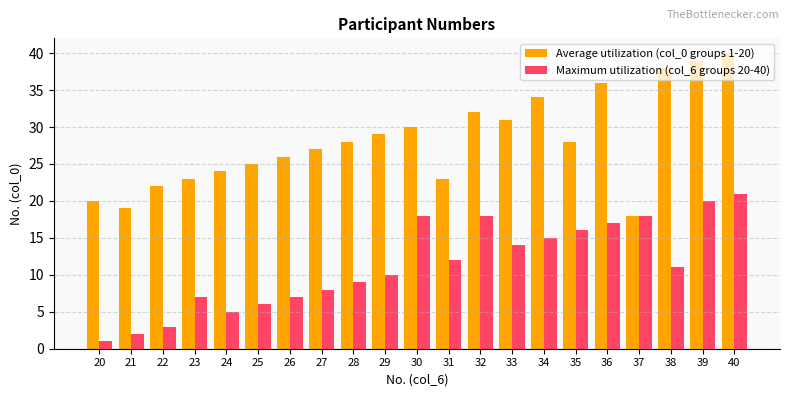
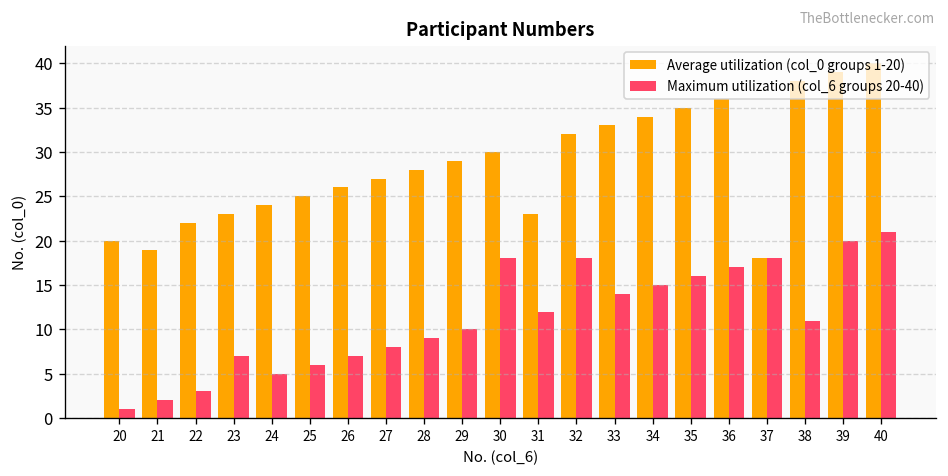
  {
    "Average utilization (col_0 groups 1-20)": {
      "20": 20,
      "21": 19,
      "22": 22,
      "23": 23,
      "24": 24,
      "25": 25,
      "26": 26,
      "27": 27,
      "28": 28,
      "29": 29,
      "30": 30,
      "31": 23,
      "32": 32,
-     "33": 31,
+     "33": 33,
      "34": 34,
-     "35": 28,
+     "35": 35,
      "36": 36,
      "37": 18
    },
    "Maximum utilization (col_6 groups 20-40)": {
      "20": 1,
      "21": 2,
      "22": 3,
      "23": 7,
      "24": 5,
      "25": 6,
      "26": 7,
      "27": 8,
      "28": 9,
      "29": 10,
      "30": 18,
      "31": 12,
      "32": 18,
      "33": 14,
      "34": 15,
      "35": 16,
      "36": 17,
      "37": 18,
      "38": 11,
      "39": 20,
      "40": 21
    }
  }
